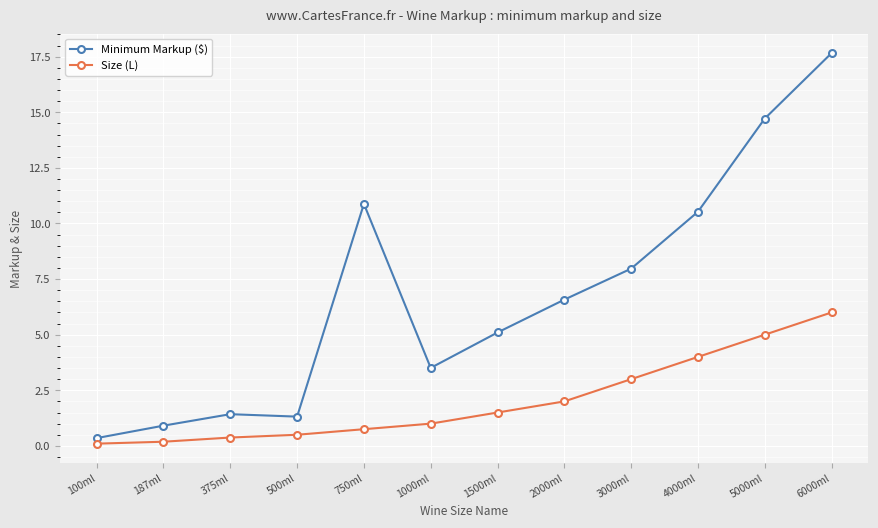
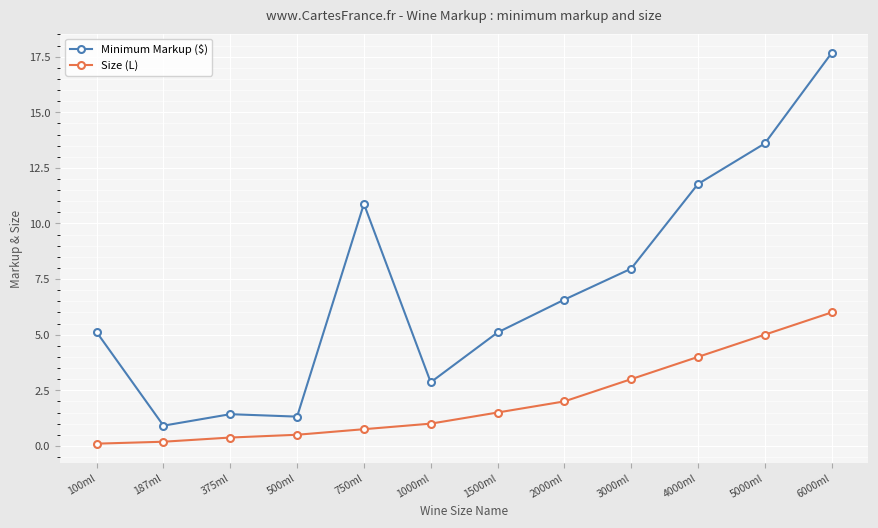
  {
    "Minimum Markup ($)": {
-     "100ml": 0.3,
+     "100ml": 5.1,
      "187ml": 0.9,
      "375ml": 1.4,
      "500ml": 1.3,
      "750ml": 10.9,
-     "1000ml": 3.5,
+     "1000ml": 2.9,
      "1500ml": 5.1,
      "2000ml": 6.6,
      "3000ml": 8.0,
-     "4000ml": 10.5,
-     "5000ml": 14.7,
+     "4000ml": 11.8,
+     "5000ml": 13.6,
      "6000ml": 17.7
    },
    "Size (L)": {
      "100ml": 0.1,
      "187ml": 0.2,
      "375ml": 0.4,
      "500ml": 0.5,
      "750ml": 0.8,
      "1000ml": 1.0,
      "1500ml": 1.5,
      "2000ml": 2.0,
      "3000ml": 3.0,
      "4000ml": 4.0,
      "5000ml": 5.0,
      "6000ml": 6.0
    }
  }
